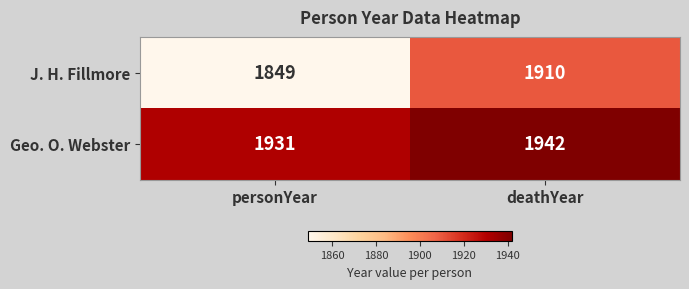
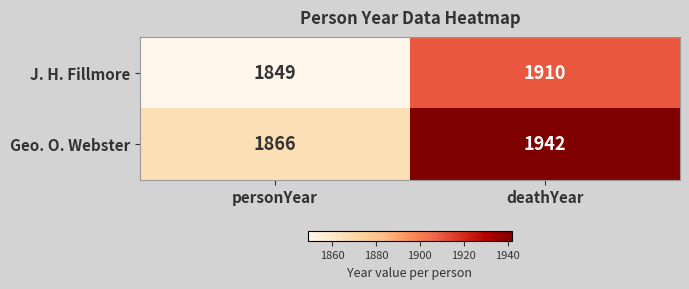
  {
    "J. H. Fillmore": {
      "personYear": 1849,
      "deathYear": 1910
    },
    "Geo. O. Webster": {
-     "personYear": 1931,
+     "personYear": 1866,
      "deathYear": 1942
    }
  }
